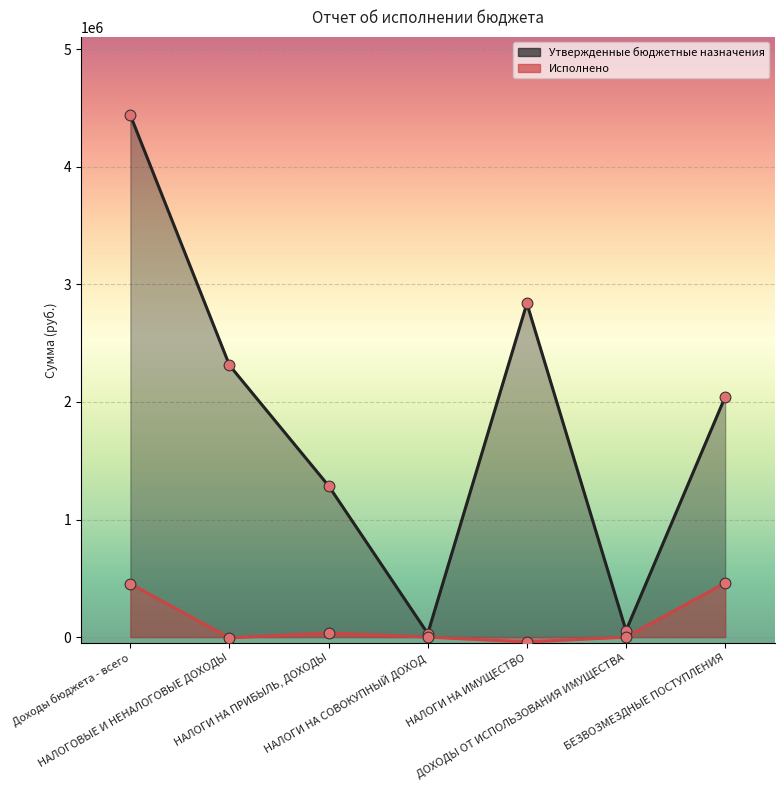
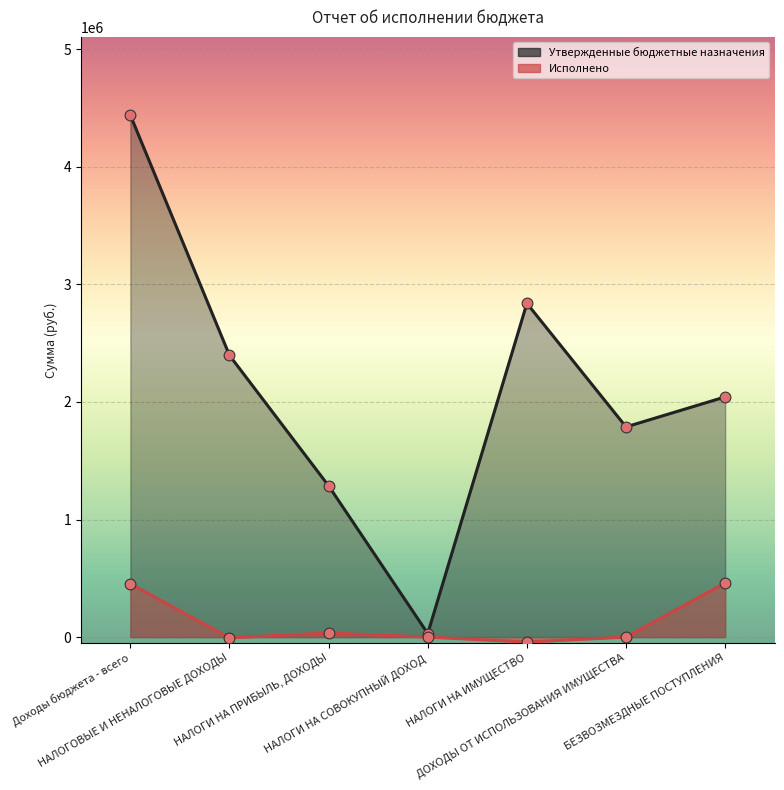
  {
    "Утвержденные бюджетные назначения": {
      "Доходы бюджета - всего": 4440000,
-     "НАЛОГОВЫЕ И НЕНАЛОГОВЫЕ ДОХОДЫ": 2310000,
+     "НАЛОГОВЫЕ И НЕНАЛОГОВЫЕ ДОХОДЫ": 2400000,
      "НАЛОГИ НА ПРИБЫЛЬ, ДОХОДЫ": 1290000,
      "НАЛОГИ НА СОВОКУПНЫЙ ДОХОД": 30000,
      "НАЛОГИ НА ИМУЩЕСТВО": 2840000,
-     "ДОХОДЫ ОТ ИСПОЛЬЗОВАНИЯ ИМУЩЕСТВА": 50000,
+     "ДОХОДЫ ОТ ИСПОЛЬЗОВАНИЯ ИМУЩЕСТВА": 1790000,
      "БЕЗВОЗМЕЗДНЫЕ ПОСТУПЛЕНИЯ": 2040000
    }
  }
